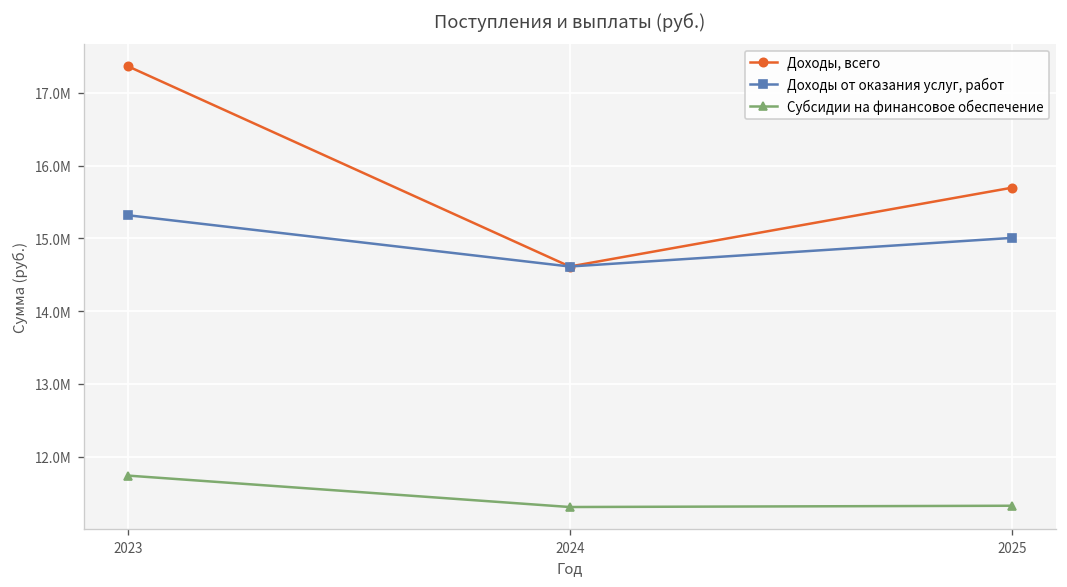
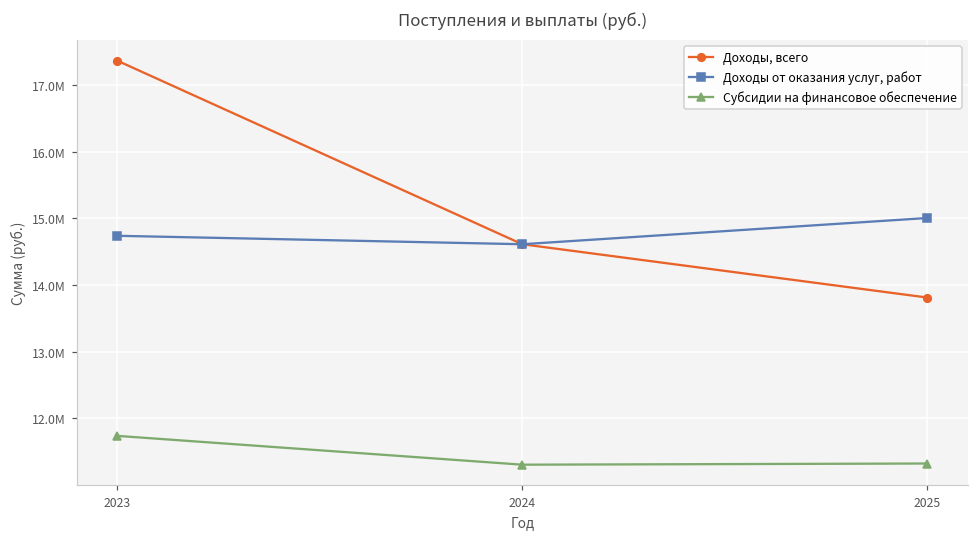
  {
    "Доходы, всего": {
      "2023": 17400000,
-     "2025": 15700000
+     "2025": 13800000
    },
    "Доходы от оказания услуг, работ": {
-     "2023": 15300000,
+     "2023": 14700000,
      "2025": 15000000
    },
    "Субсидии на финансовое обеспечение": {
      "2023": 11700000,
      "2024": 11300000,
      "2025": 11300000
    }
  }
